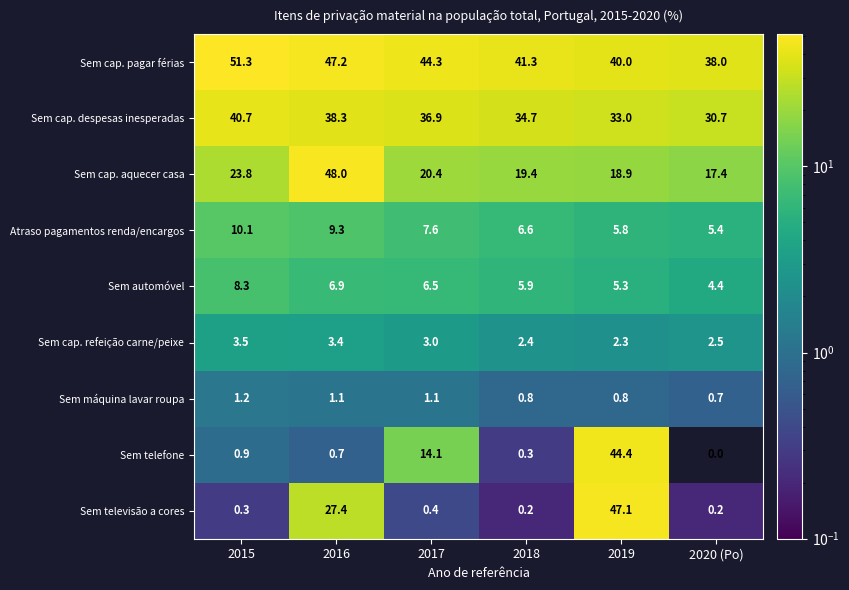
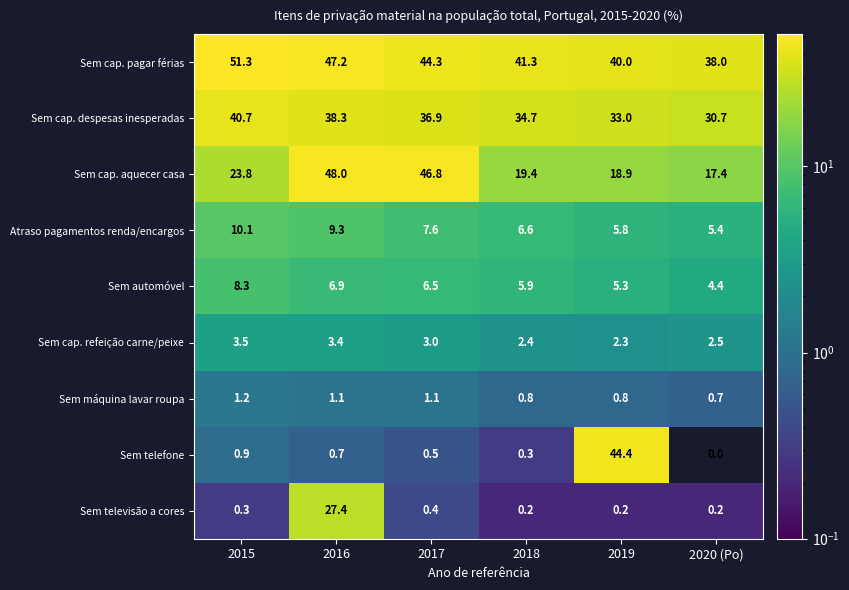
  {
    "Sem cap. pagar férias": {
      "2015": 51.3,
      "2016": 47.2,
      "2017": 44.3,
      "2018": 41.3,
      "2019": 40.0,
      "2020 (Po)": 38.0
    },
    "Sem cap. despesas inesperadas": {
      "2015": 40.7,
      "2016": 38.3,
      "2017": 36.9,
      "2018": 34.7,
      "2019": 33.0,
      "2020 (Po)": 30.7
    },
    "Sem cap. aquecer casa": {
      "2015": 23.8,
      "2016": 48.0,
-     "2017": 20.4,
+     "2017": 46.8,
      "2018": 19.4,
      "2019": 18.9,
      "2020 (Po)": 17.4
    },
    "Atraso pagamentos renda/encargos": {
      "2015": 10.1,
      "2016": 9.3,
      "2017": 7.6,
      "2018": 6.6,
      "2019": 5.8,
      "2020 (Po)": 5.4
    },
    "Sem automóvel": {
      "2015": 8.3,
      "2016": 6.9,
      "2017": 6.5,
      "2018": 5.9,
      "2019": 5.3,
      "2020 (Po)": 4.4
    },
    "Sem cap. refeição carne/peixe": {
      "2015": 3.5,
      "2016": 3.4,
      "2017": 3.0,
      "2018": 2.4,
      "2019": 2.3,
      "2020 (Po)": 2.5
    },
    "Sem máquina lavar roupa": {
      "2015": 1.2,
      "2016": 1.1,
      "2017": 1.1,
      "2018": 0.8,
      "2019": 0.8,
      "2020 (Po)": 0.7
    },
    "Sem telefone": {
      "2015": 0.9,
      "2016": 0.7,
-     "2017": 14.1,
+     "2017": 0.5,
      "2018": 0.3,
      "2019": 44.4
    },
    "Sem televisão a cores": {
      "2015": 0.3,
      "2016": 27.4,
      "2017": 0.4,
      "2018": 0.2,
-     "2019": 47.1,
+     "2019": 0.2,
      "2020 (Po)": 0.2
    }
  }
